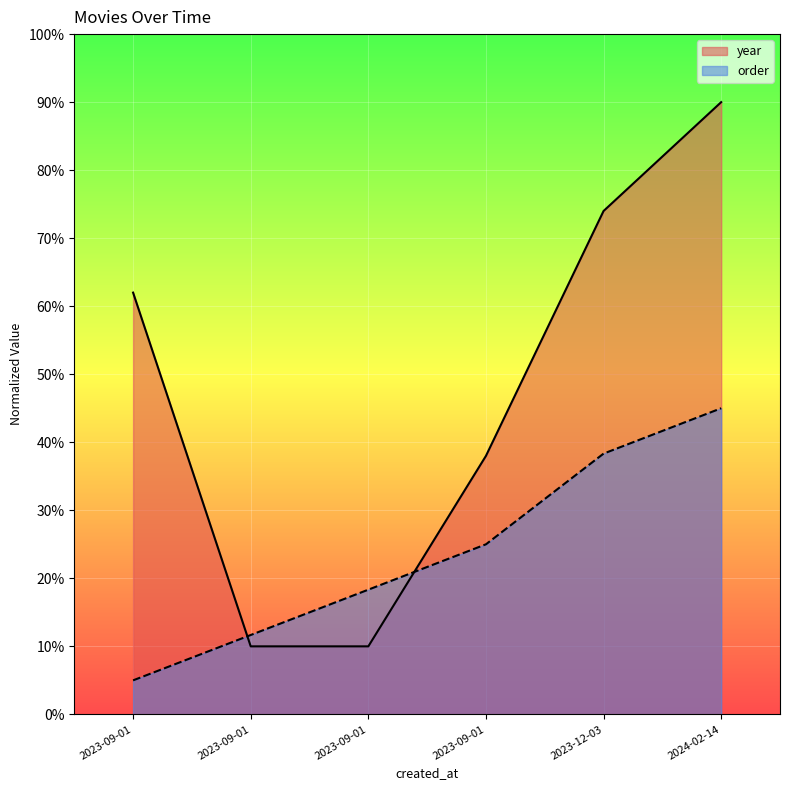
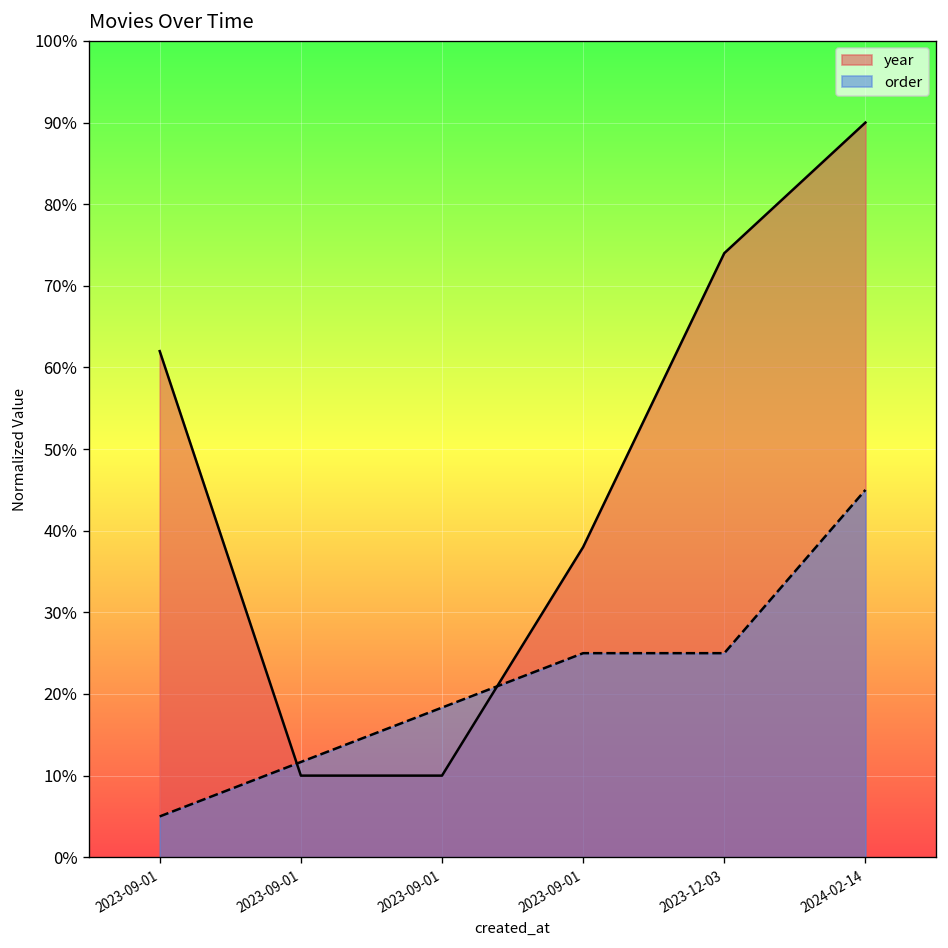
  {
    "year": {
      "2023-12-03": "74%",
      "2024-02-14": "90%"
    },
    "order": {
-     "2023-12-03": "38%",
+     "2023-12-03": "25%",
      "2024-02-14": "45%"
    }
  }
